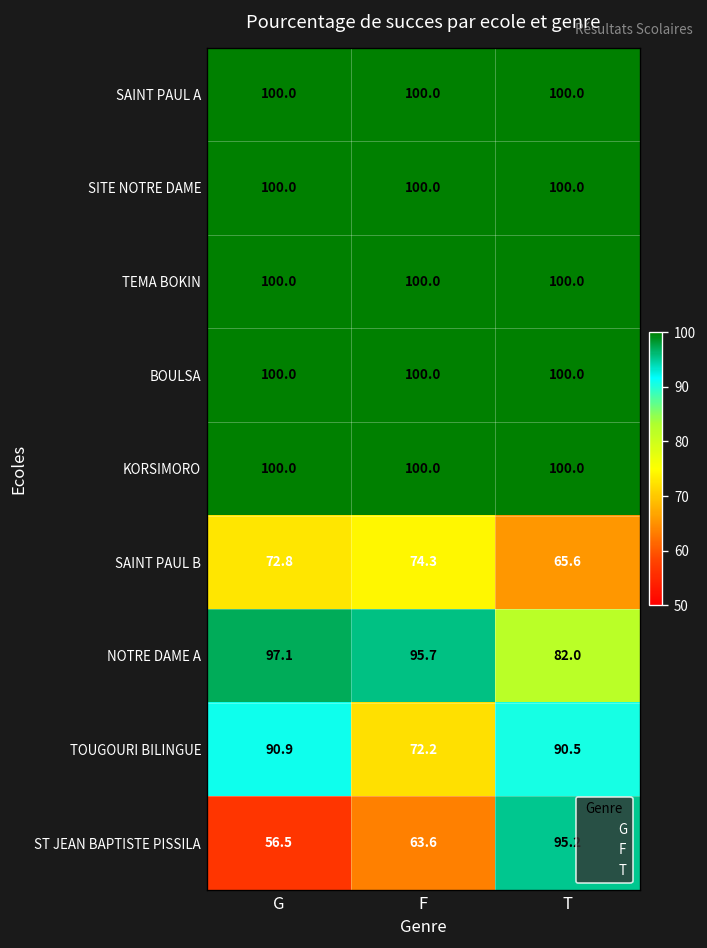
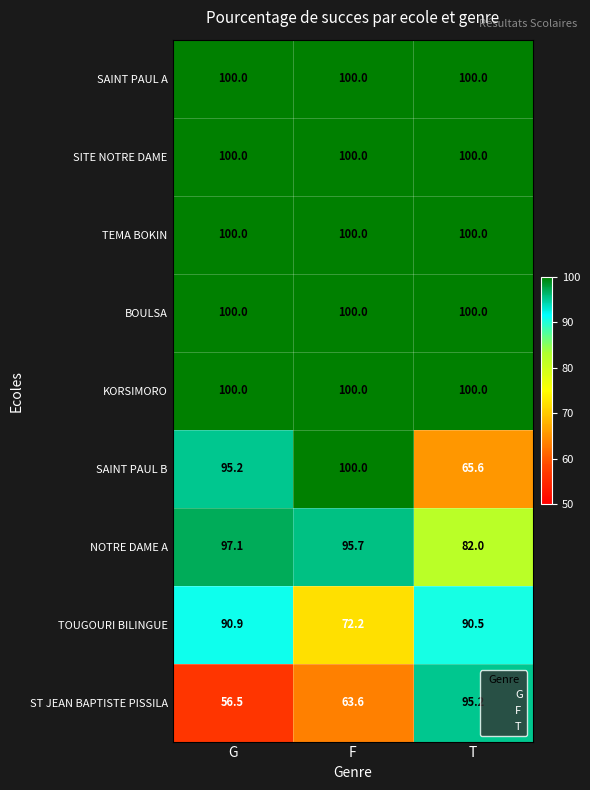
  {
    "SAINT PAUL A": {
      "G": 100.0,
      "F": 100.0,
      "T": 100.0
    },
    "SITE NOTRE DAME": {
      "G": 100.0,
      "F": 100.0,
      "T": 100.0
    },
    "TEMA BOKIN": {
      "G": 100.0,
      "F": 100.0,
      "T": 100.0
    },
    "BOULSA": {
      "G": 100.0,
      "F": 100.0,
      "T": 100.0
    },
    "KORSIMORO": {
      "G": 100.0,
      "F": 100.0,
      "T": 100.0
    },
    "SAINT PAUL B": {
-     "G": 72.8,
-     "F": 74.3,
+     "G": 95.2,
+     "F": 100.0,
      "T": 65.6
    },
    "NOTRE DAME A": {
      "G": 97.1,
      "F": 95.7,
      "T": 82.0
    },
    "TOUGOURI BILINGUE": {
      "G": 90.9,
      "F": 72.2,
      "T": 90.5
    },
    "ST JEAN BAPTISTE PISSILA": {
      "G": 56.5,
      "F": 63.6
    }
  }
